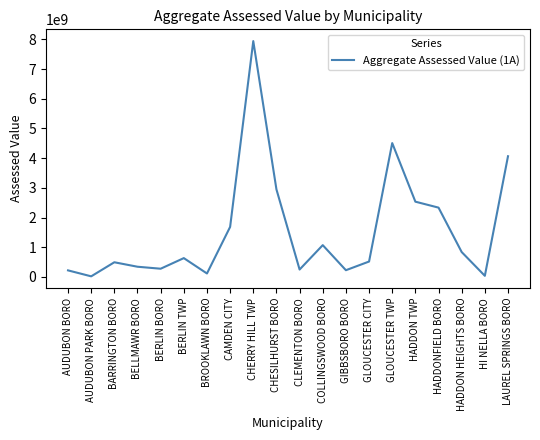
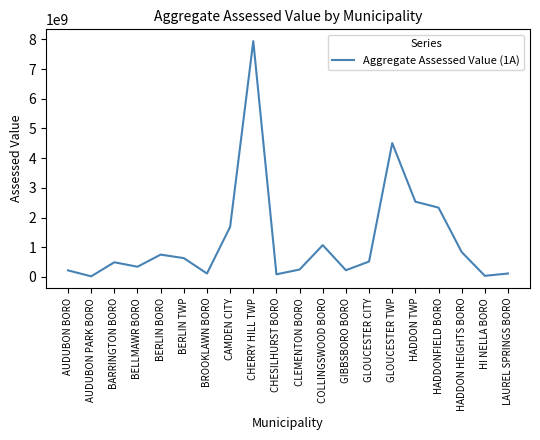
  {
    "AUDUBON BORO": 200000000,
    "AUDUBON PARK BORO": 0,
    "BARRINGTON BORO": 500000000,
    "BELLMAWR BORO": 300000000,
-   "BERLIN BORO": 300000000,
+   "BERLIN BORO": 800000000,
    "BERLIN TWP": 600000000,
    "BROOKLAWN BORO": 100000000,
    "CAMDEN CITY": 1700000000,
    "CHERRY HILL TWP": 7900000000,
-   "CHESILHURST BORO": 2900000000,
+   "CHESILHURST BORO": 100000000,
    "CLEMENTON BORO": 200000000,
    "COLLINGSWOOD BORO": 1100000000,
    "GIBBSBORO BORO": 200000000,
    "GLOUCESTER CITY": 500000000,
    "GLOUCESTER TWP": 4500000000,
    "HADDON TWP": 2500000000,
    "HADDONFIELD BORO": 2300000000,
    "HADDON HEIGHTS BORO": 800000000,
    "HI NELLA BORO": 0,
-   "LAUREL SPRINGS BORO": 4100000000
+   "LAUREL SPRINGS BORO": 100000000
  }
